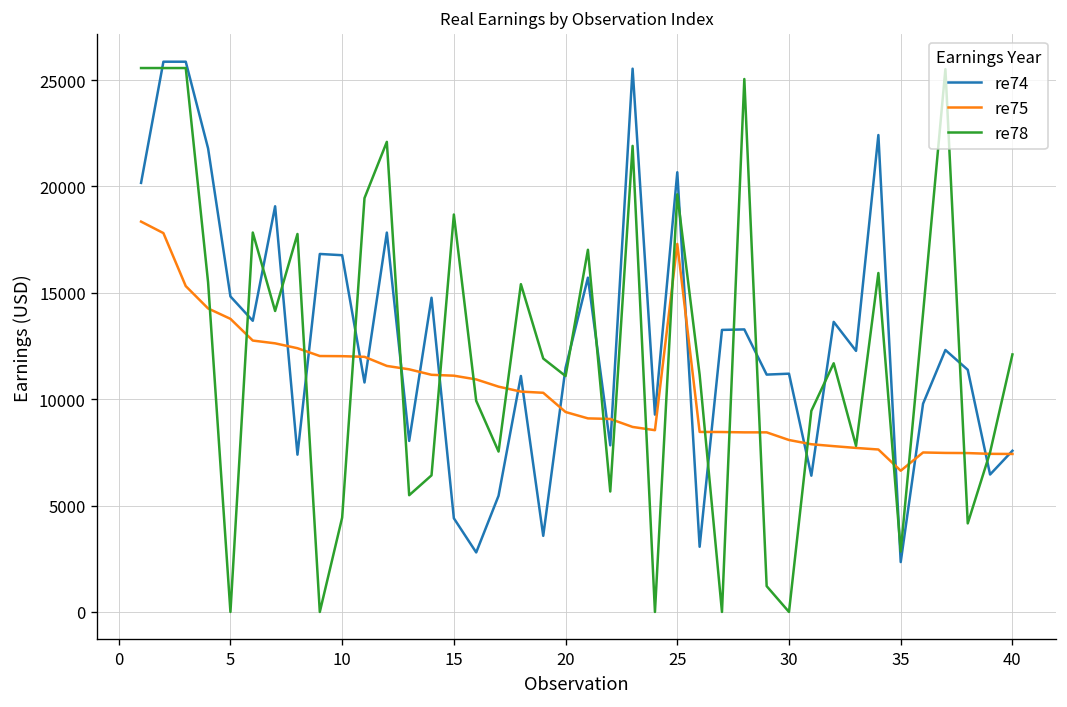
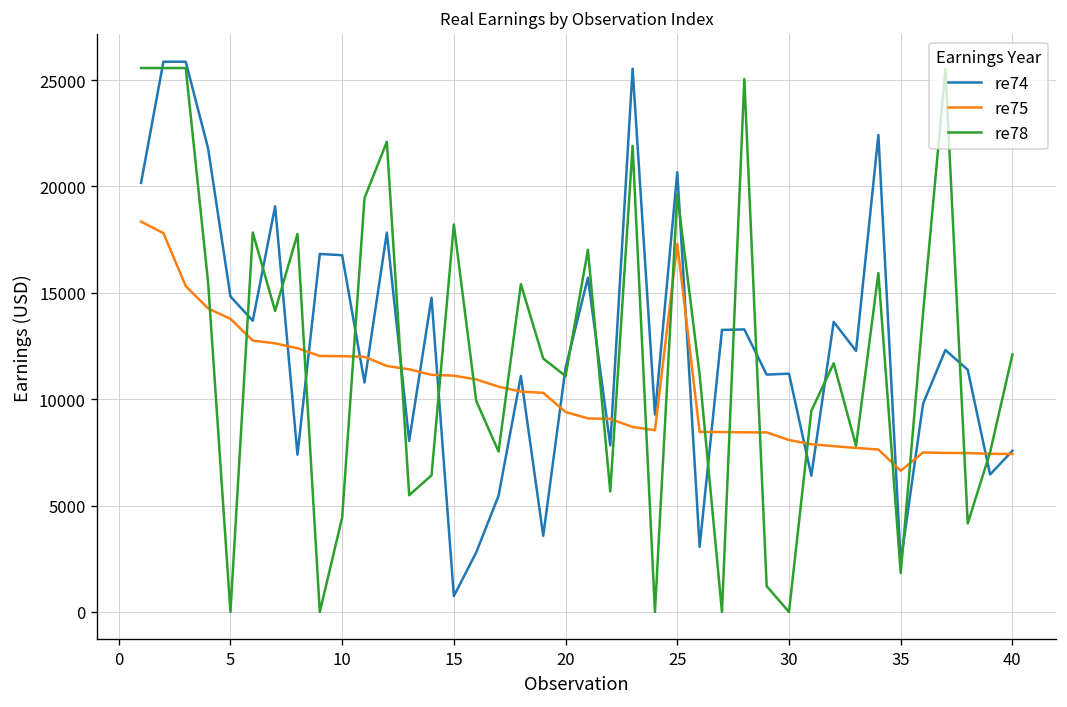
  {
    "re74": {
      "5": 14800,
      "10": 16800,
-     "15": 4400,
+     "15": 700,
      "20": 11500,
      "25": 20700,
      "30": 11200,
      "35": 2300,
      "40": 7600
    },
    "re75": {
      "5": 13800,
      "10": 12000,
      "15": 11100,
      "20": 9400,
      "25": 17300,
      "30": 8100,
      "35": 6600,
      "40": 7400
    },
    "re78": {
      "5": 0,
      "10": 4400,
-     "15": 18700,
+     "15": 18200,
      "20": 11100,
      "25": 19600,
      "30": 0,
-     "35": 2800,
+     "35": 1800,
      "40": 12100
    }
  }
